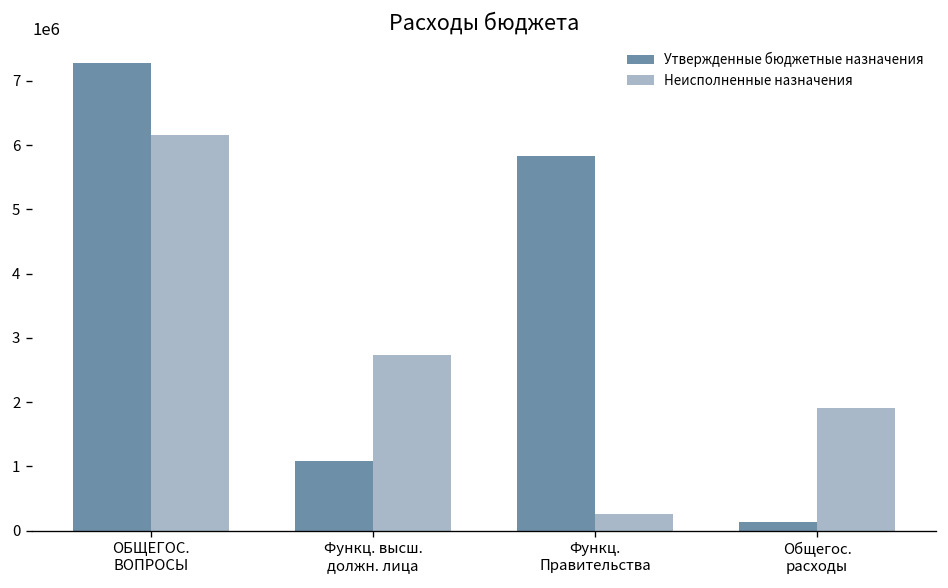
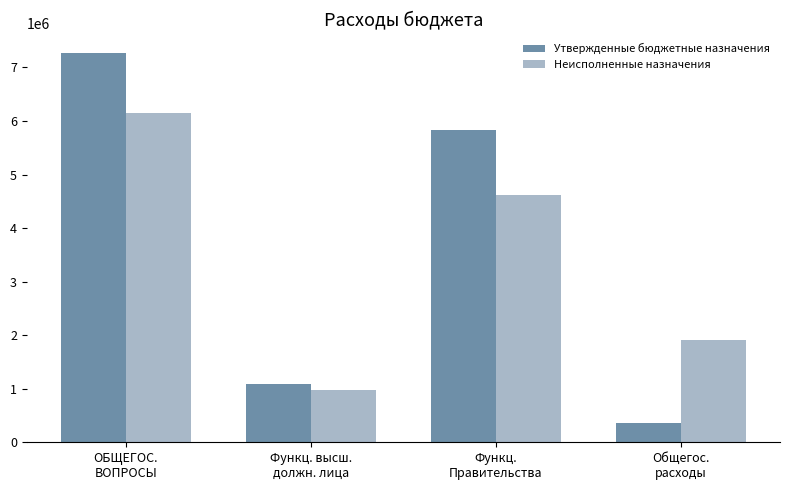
  {
    "Утвержденные бюджетные назначения": {
      "ОБЩЕГОС. ВОПРОСЫ": 7300000,
      "Функц. высш. должн. лица": 1100000,
      "Функц. Правительства": 5800000,
-     "Общегос. расходы": 100000
+     "Общегос. расходы": 400000
    },
    "Неисполненные назначения": {
      "ОБЩЕГОС. ВОПРОСЫ": 6200000,
-     "Функц. высш. должн. лица": 2700000,
-     "Функц. Правительства": 300000,
+     "Функц. высш. должн. лица": 1000000,
+     "Функц. Правительства": 4600000,
      "Общегос. расходы": 1900000
    }
  }
